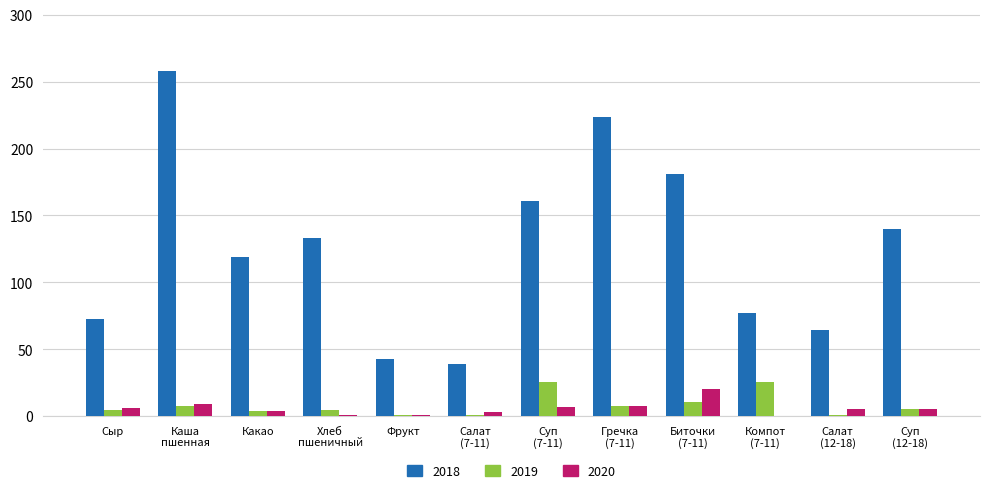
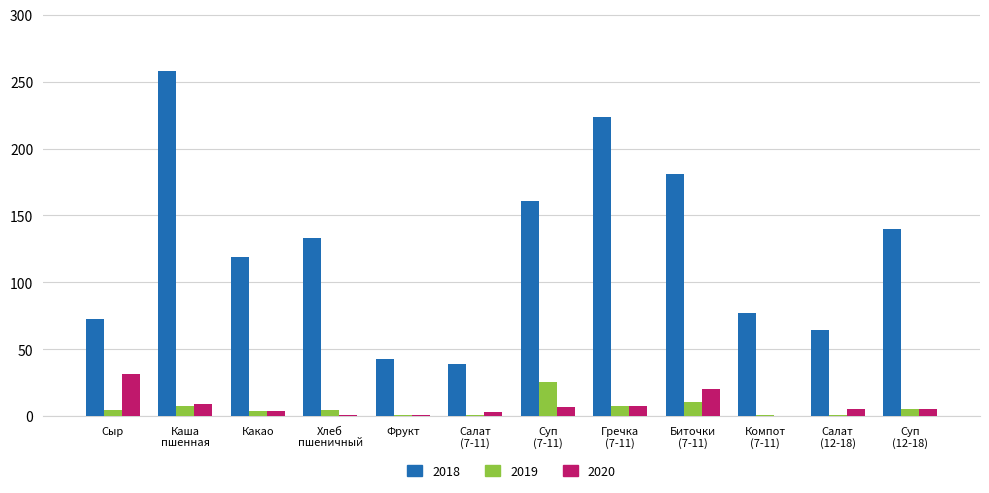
  {
    "2018": {
      "Сыр": 73,
      "Каша пшенная": 258,
      "Какао": 119,
      "Хлеб пшеничный": 133,
      "Фрукт": 43,
      "Салат (7-11)": 39,
      "Суп (7-11)": 161,
      "Гречка (7-11)": 223,
      "Биточки (7-11)": 181,
      "Компот (7-11)": 77,
      "Салат (12-18)": 64,
      "Суп (12-18)": 140
    },
    "2019": {
      "Сыр": 5,
      "Каша пшенная": 7,
      "Какао": 4,
      "Хлеб пшеничный": 5,
      "Суп (7-11)": 25,
      "Гречка (7-11)": 8,
      "Биточки (7-11)": 10,
-     "Компот (7-11)": 26,
+     "Компот (7-11)": 1,
      "Суп (12-18)": 5
    },
    "2020": {
-     "Сыр": 6,
+     "Сыр": 31,
      "Каша пшенная": 9,
      "Какао": 4,
      "Салат (7-11)": 3,
      "Суп (7-11)": 7,
      "Гречка (7-11)": 7,
      "Биточки (7-11)": 20,
      "Салат (12-18)": 5,
      "Суп (12-18)": 5
    }
  }
